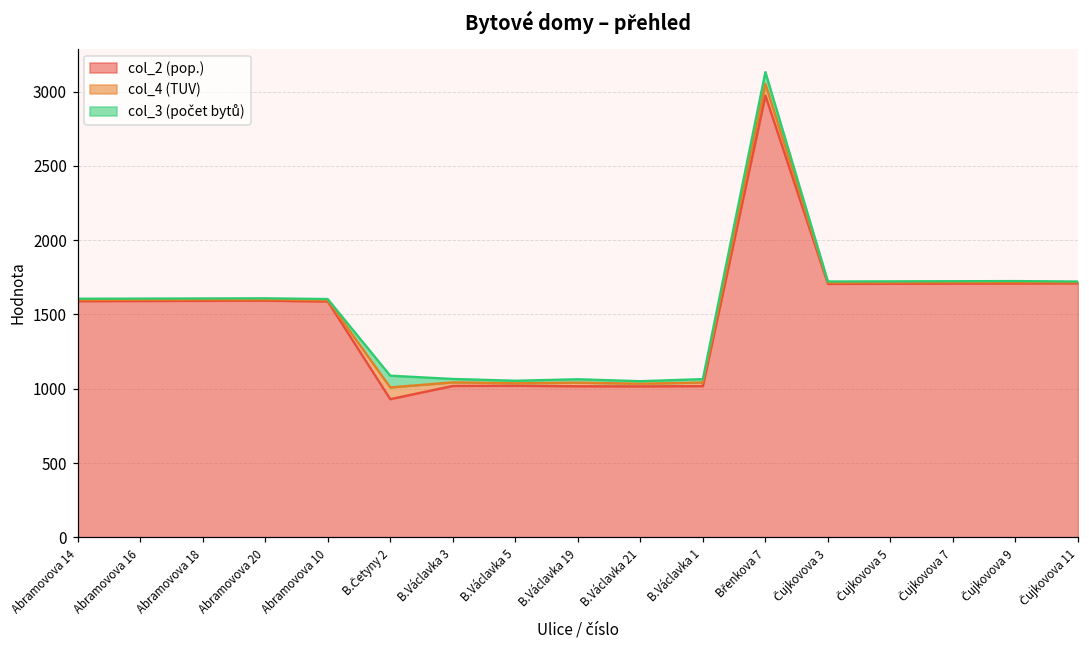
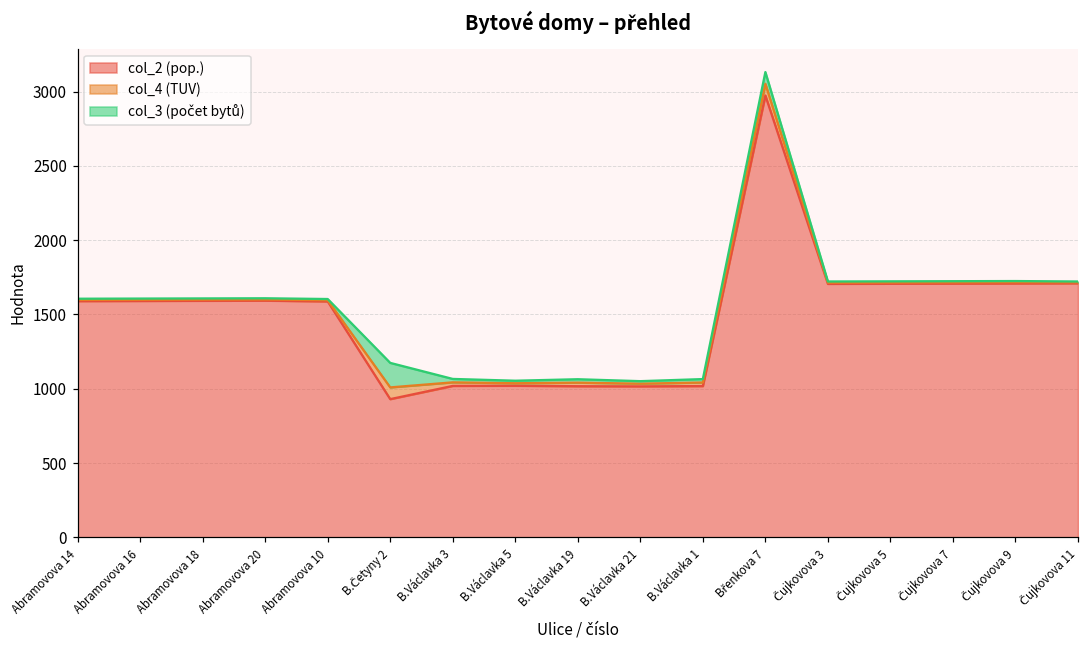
  {
    "col_3 (počet bytů)": {
-     "B.Četyny 2": 80,
+     "B.Četyny 2": 170,
      "B.Václavka 3": 20,
      "B.Václavka 19": 20,
      "B.Václavka 1": 20,
      "Břenkova 7": 80
    }
  }
